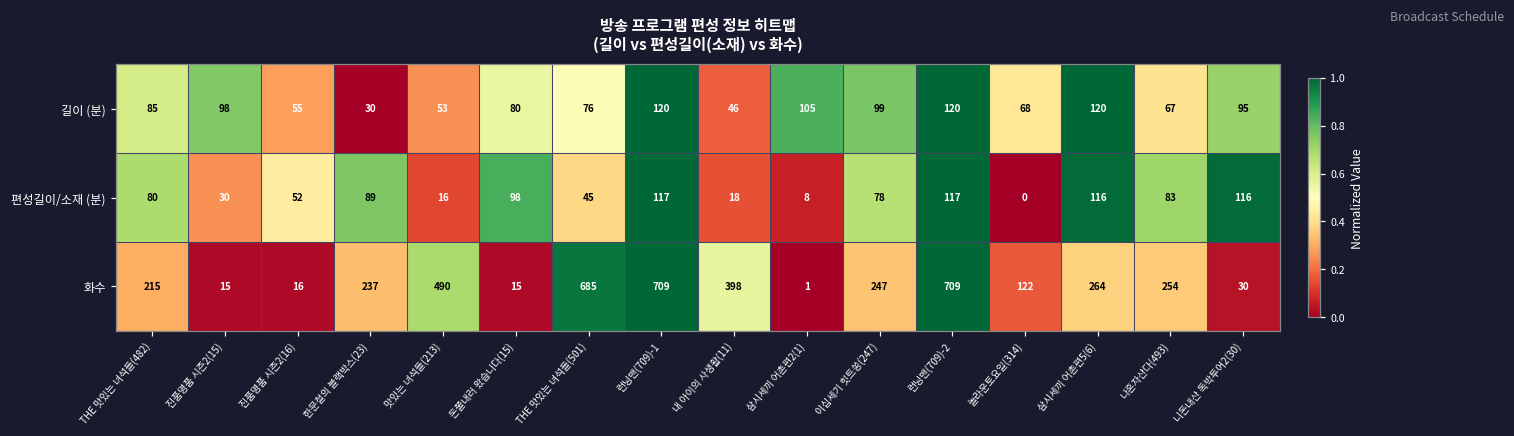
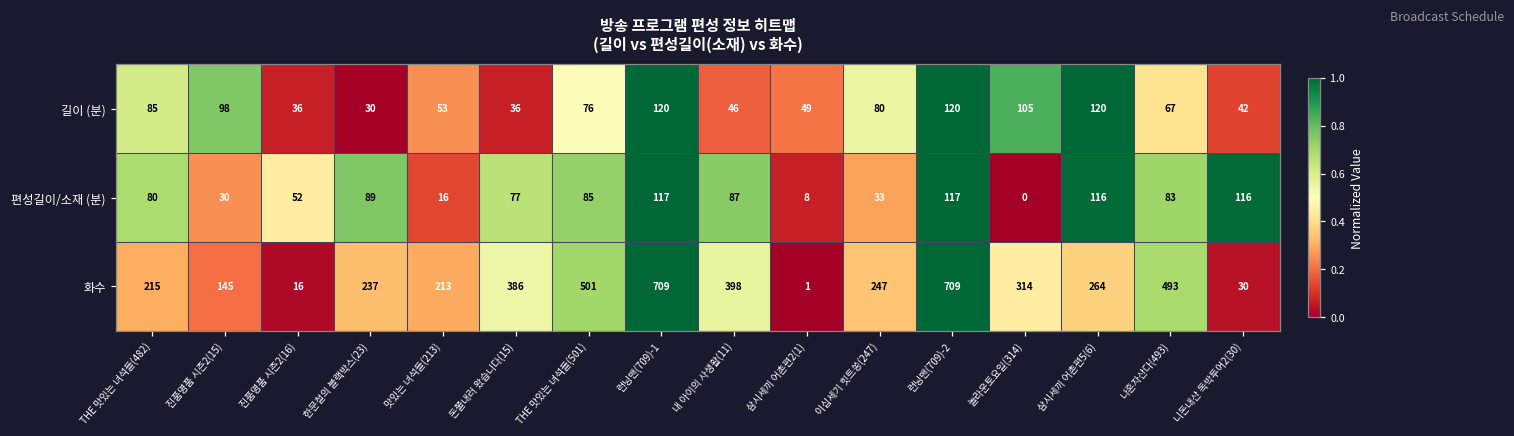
  {
    "길이 (분)": {
      "THE 맛있는 녀석들(482)": 85,
      "진품명품 시즌2(15)": 98,
-     "진품명품 시즌2(16)": 55,
+     "진품명품 시즌2(16)": 36,
      "한문철의 블랙박스(23)": 30,
      "맛있는 녀석들(213)": 53,
-     "돈쭐내러 왔습니다(15)": 80,
+     "돈쭐내러 왔습니다(15)": 36,
      "THE 맛있는 녀석들(501)": 76,
      "런닝맨(709)-1": 120,
      "내 아이의 사생활(11)": 46,
-     "삼시세끼 어촌편2(1)": 105,
-     "이십세기 힛트쏭(247)": 99,
+     "삼시세끼 어촌편2(1)": 49,
+     "이십세기 힛트쏭(247)": 80,
      "런닝맨(709)-2": 120,
-     "놀라운토요일(314)": 68,
+     "놀라운토요일(314)": 105,
      "삼시세끼 어촌편5(6)": 120,
      "나혼자산다(493)": 67,
-     "니돈내산 독박투어2(30)": 95
+     "니돈내산 독박투어2(30)": 42
    },
    "편성길이/소재 (분)": {
      "THE 맛있는 녀석들(482)": 80,
      "진품명품 시즌2(15)": 30,
      "진품명품 시즌2(16)": 52,
      "한문철의 블랙박스(23)": 89,
      "맛있는 녀석들(213)": 16,
-     "돈쭐내러 왔습니다(15)": 98,
-     "THE 맛있는 녀석들(501)": 45,
+     "돈쭐내러 왔습니다(15)": 77,
+     "THE 맛있는 녀석들(501)": 85,
      "런닝맨(709)-1": 117,
-     "내 아이의 사생활(11)": 18,
+     "내 아이의 사생활(11)": 87,
      "삼시세끼 어촌편2(1)": 8,
-     "이십세기 힛트쏭(247)": 78,
+     "이십세기 힛트쏭(247)": 33,
      "런닝맨(709)-2": 117,
      "놀라운토요일(314)": 0,
      "삼시세끼 어촌편5(6)": 116,
      "나혼자산다(493)": 83,
      "니돈내산 독박투어2(30)": 116
    },
    "화수": {
      "THE 맛있는 녀석들(482)": 215,
-     "진품명품 시즌2(15)": 15,
+     "진품명품 시즌2(15)": 145,
      "진품명품 시즌2(16)": 16,
      "한문철의 블랙박스(23)": 237,
-     "맛있는 녀석들(213)": 490,
-     "돈쭐내러 왔습니다(15)": 15,
-     "THE 맛있는 녀석들(501)": 685,
+     "맛있는 녀석들(213)": 213,
+     "돈쭐내러 왔습니다(15)": 386,
+     "THE 맛있는 녀석들(501)": 501,
      "런닝맨(709)-1": 709,
      "내 아이의 사생활(11)": 398,
      "삼시세끼 어촌편2(1)": 1,
      "이십세기 힛트쏭(247)": 247,
      "런닝맨(709)-2": 709,
-     "놀라운토요일(314)": 122,
+     "놀라운토요일(314)": 314,
      "삼시세끼 어촌편5(6)": 264,
-     "나혼자산다(493)": 254,
+     "나혼자산다(493)": 493,
      "니돈내산 독박투어2(30)": 30
    }
  }
